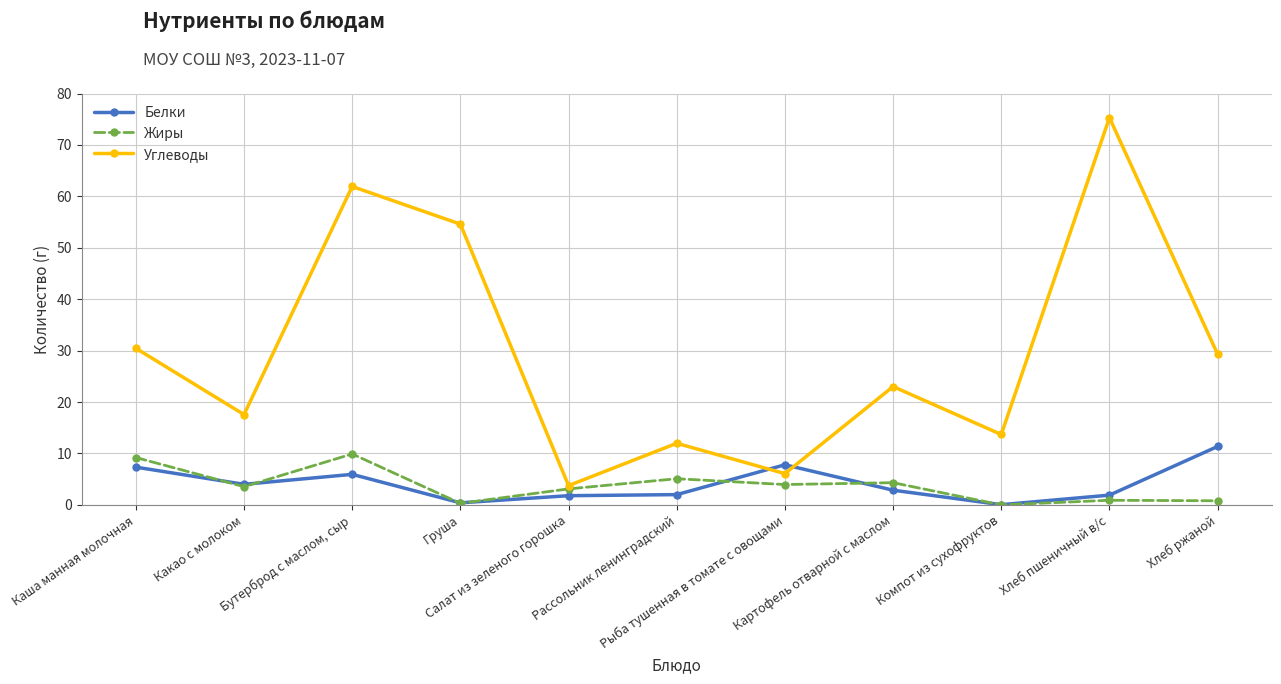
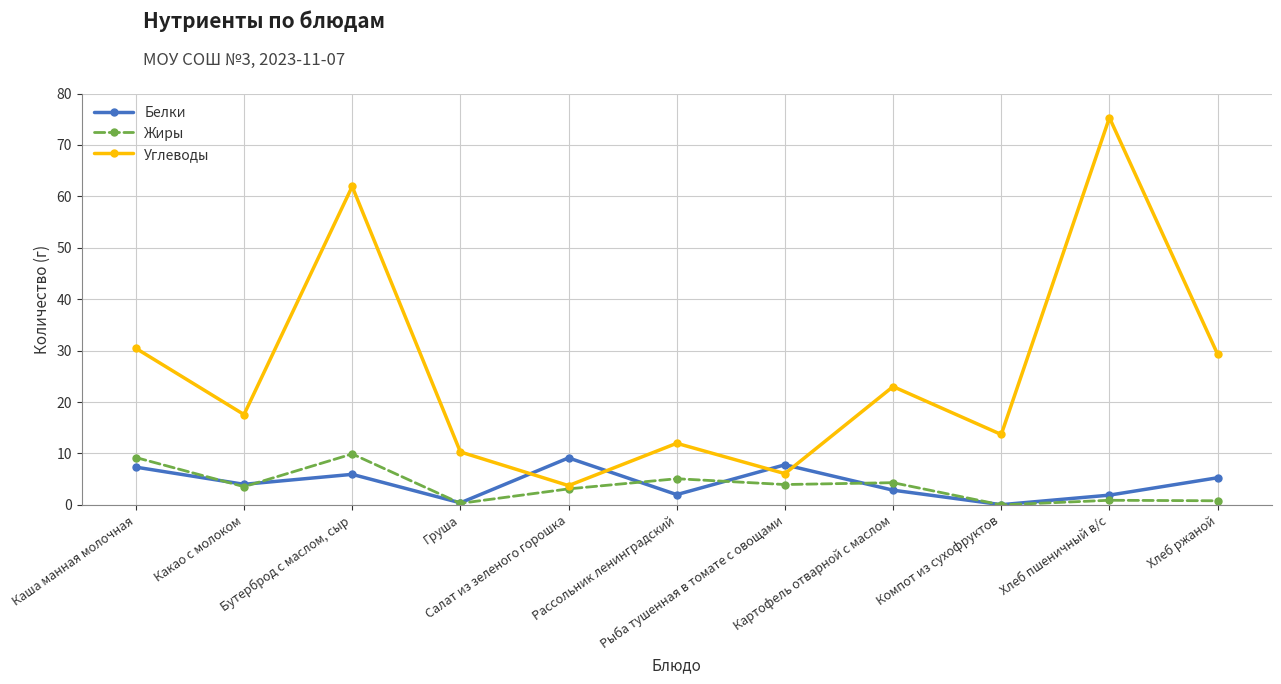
  {
    "Белки": {
      "Каша манная молочная": 7,
      "Бутерброд с маслом, сыр": 6,
-     "Салат из зеленого горошка": 2,
+     "Салат из зеленого горошка": 9,
      "Рассольник ленинградский": 2,
      "Рыба тушенная в томате с овощами": 8,
      "Картофель отварной с маслом": 3,
      "Хлеб пшеничный в/с": 2,
-     "Хлеб ржаной": 11
+     "Хлеб ржаной": 5
    },
    "Жиры": {
      "Каша манная молочная": 9,
      "Бутерброд с маслом, сыр": 10,
      "Салат из зеленого горошка": 3,
      "Рассольник ленинградский": 5,
      "Рыба тушенная в томате с овощами": 4,
      "Картофель отварной с маслом": 4,
      "Хлеб пшеничный в/с": 1,
      "Хлеб ржаной": 1
    },
    "Углеводы": {
      "Каша манная молочная": 30,
      "Какао с молоком": 18,
      "Бутерброд с маслом, сыр": 62,
-     "Груша": 55,
+     "Груша": 10,
      "Салат из зеленого горошка": 4,
      "Рассольник ленинградский": 12,
      "Рыба тушенная в томате с овощами": 6,
      "Картофель отварной с маслом": 23,
      "Компот из сухофруктов": 14,
      "Хлеб пшеничный в/с": 75,
      "Хлеб ржаной": 29
    }
  }
